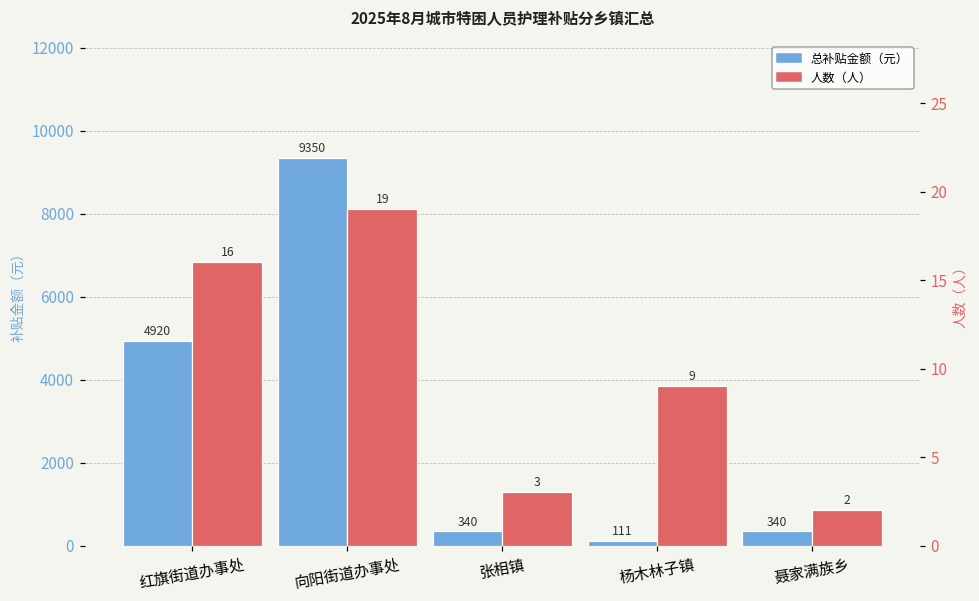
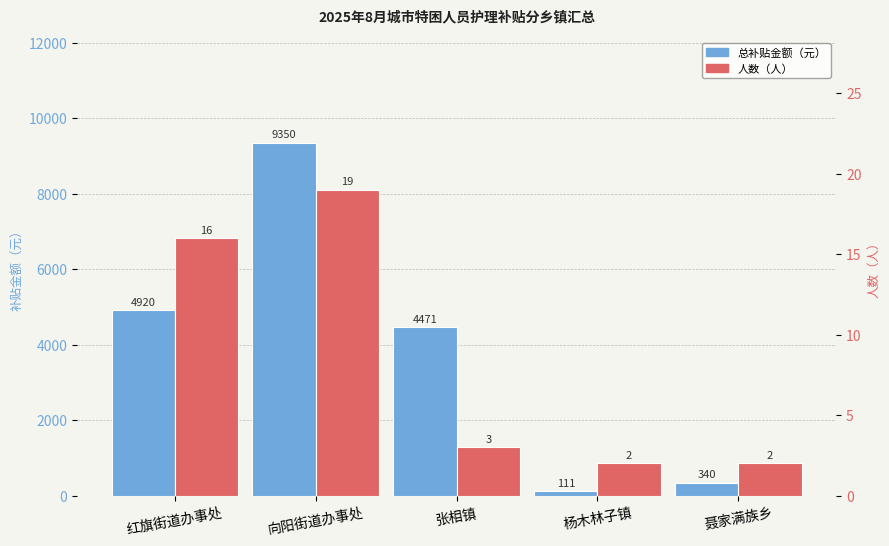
  {
    "总补贴金额（元）": {
      "红旗街道办事处": 4920,
      "向阳街道办事处": 9350,
-     "张相镇": 340,
+     "张相镇": 4471,
      "杨木林子镇": 111,
      "聂家满族乡": 340
    },
    "人数（人）": {
      "红旗街道办事处": 16,
      "向阳街道办事处": 19,
      "张相镇": 3,
-     "杨木林子镇": 9,
+     "杨木林子镇": 2,
      "聂家满族乡": 2
    }
  }
